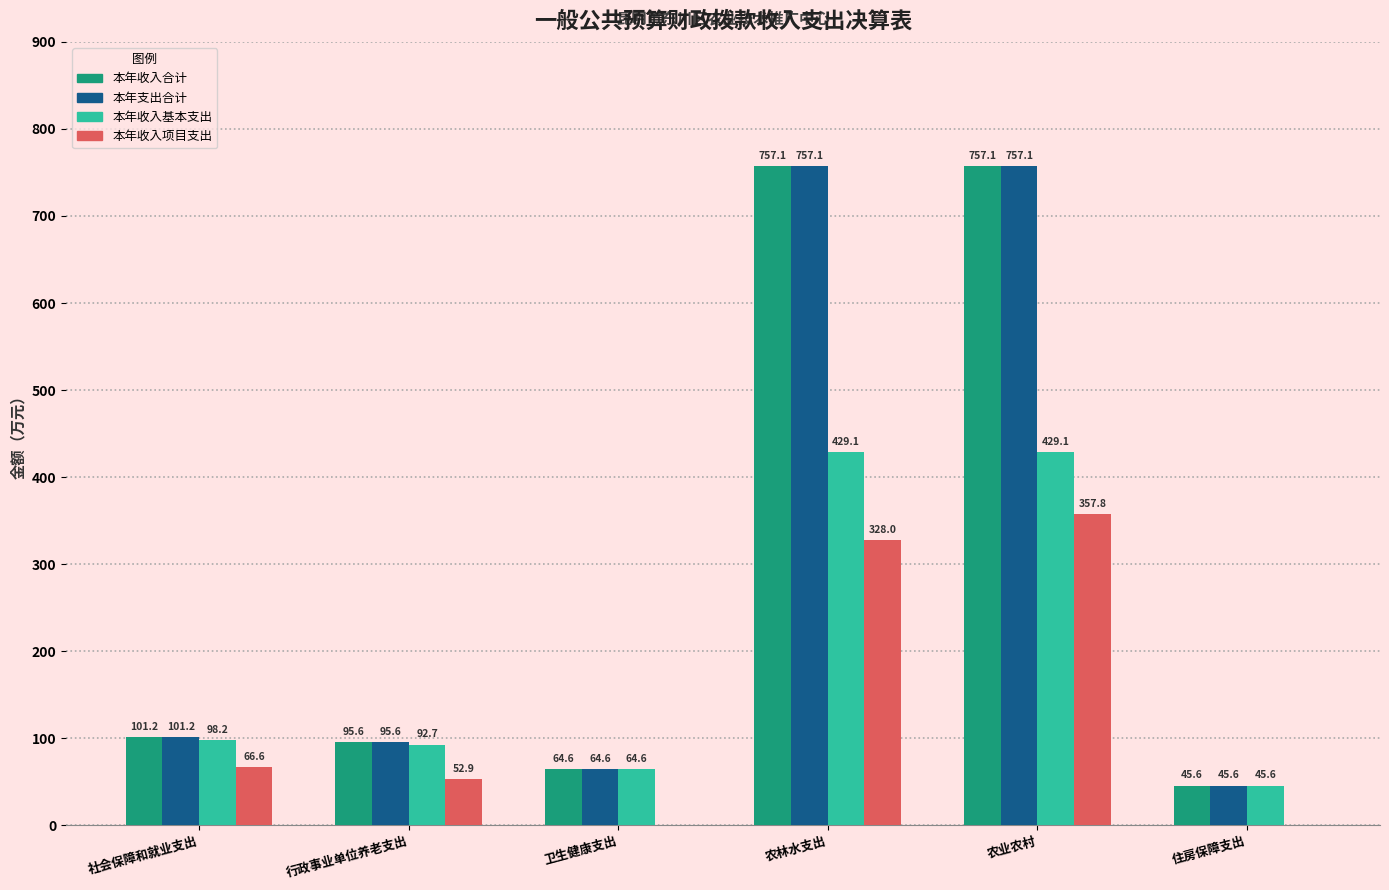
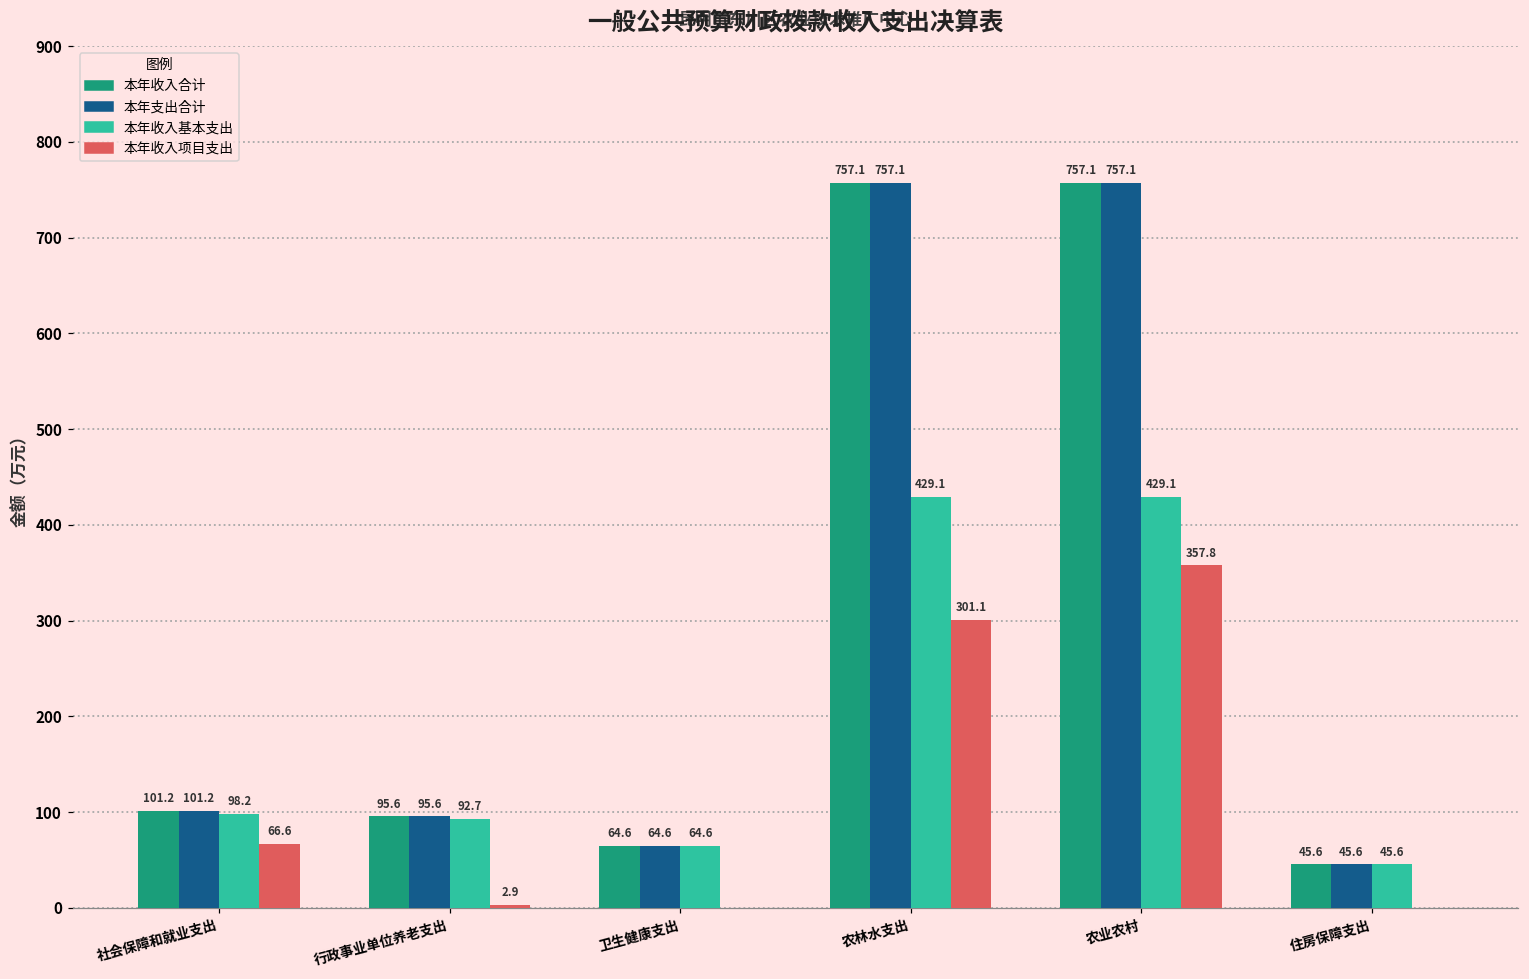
  {
    "本年支出合计": {
      "社会保障和就业支出": 101.2,
      "行政事业单位养老支出": 95.6,
      "卫生健康支出": 64.6,
      "农林水支出": 757.1,
      "农业农村": 757.1,
      "住房保障支出": 45.6
    },
    "本年收入项目支出": {
      "社会保障和就业支出": 66.6,
-     "行政事业单位养老支出": 52.9,
-     "农林水支出": 328.0,
+     "行政事业单位养老支出": 2.9,
+     "农林水支出": 301.1,
      "农业农村": 357.8
    }
  }
